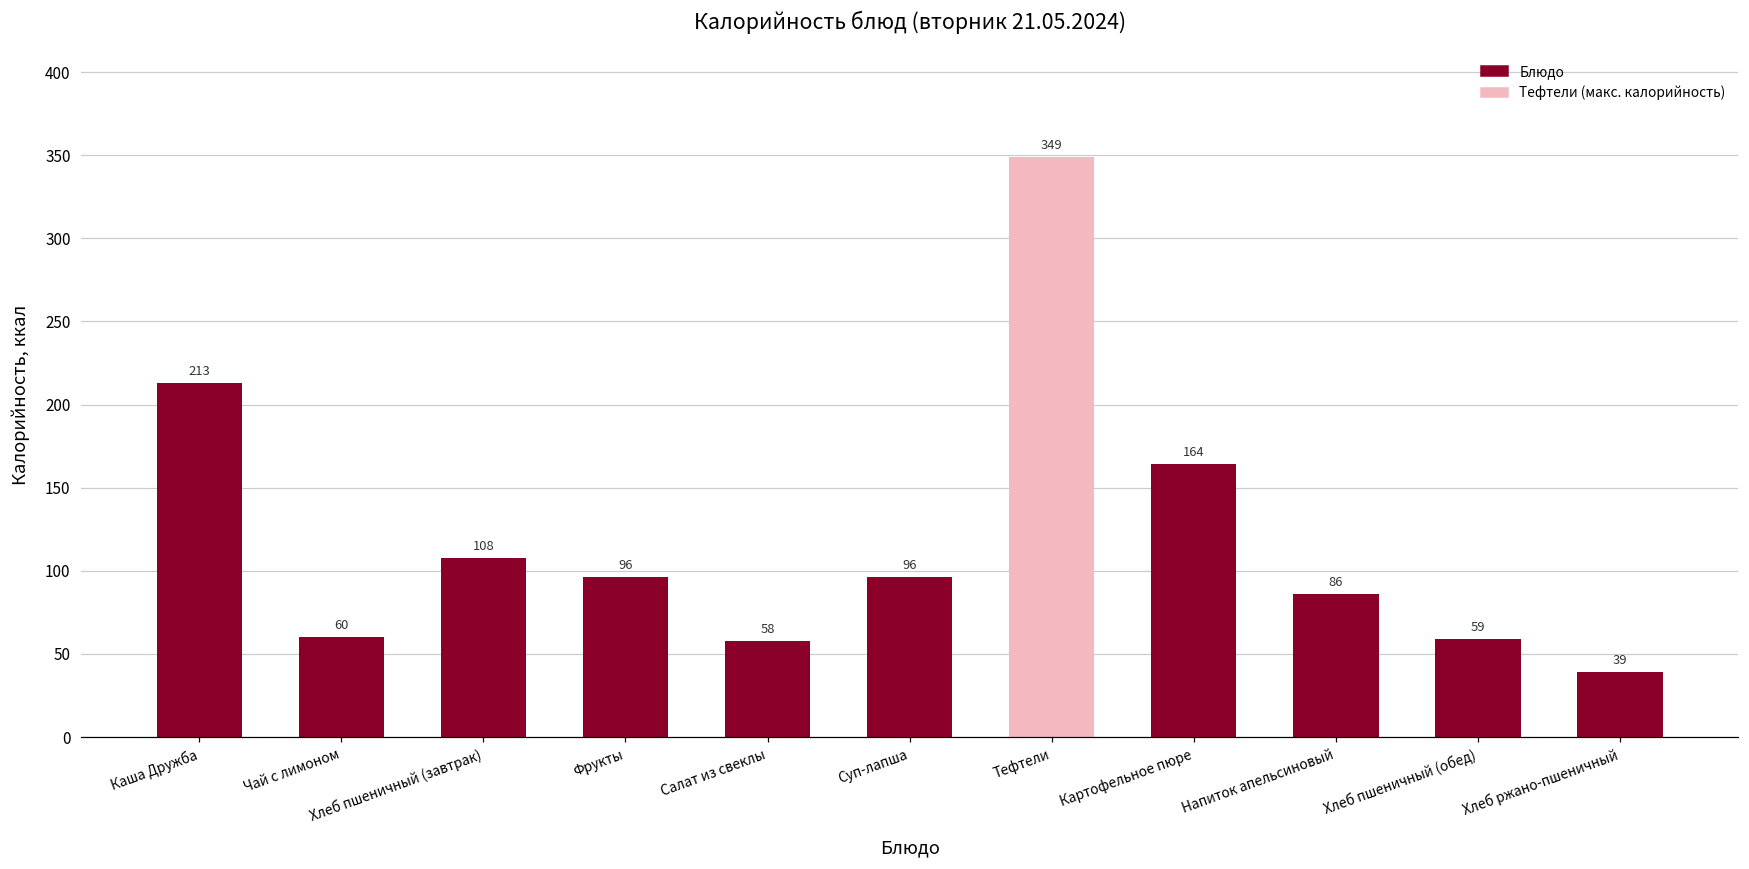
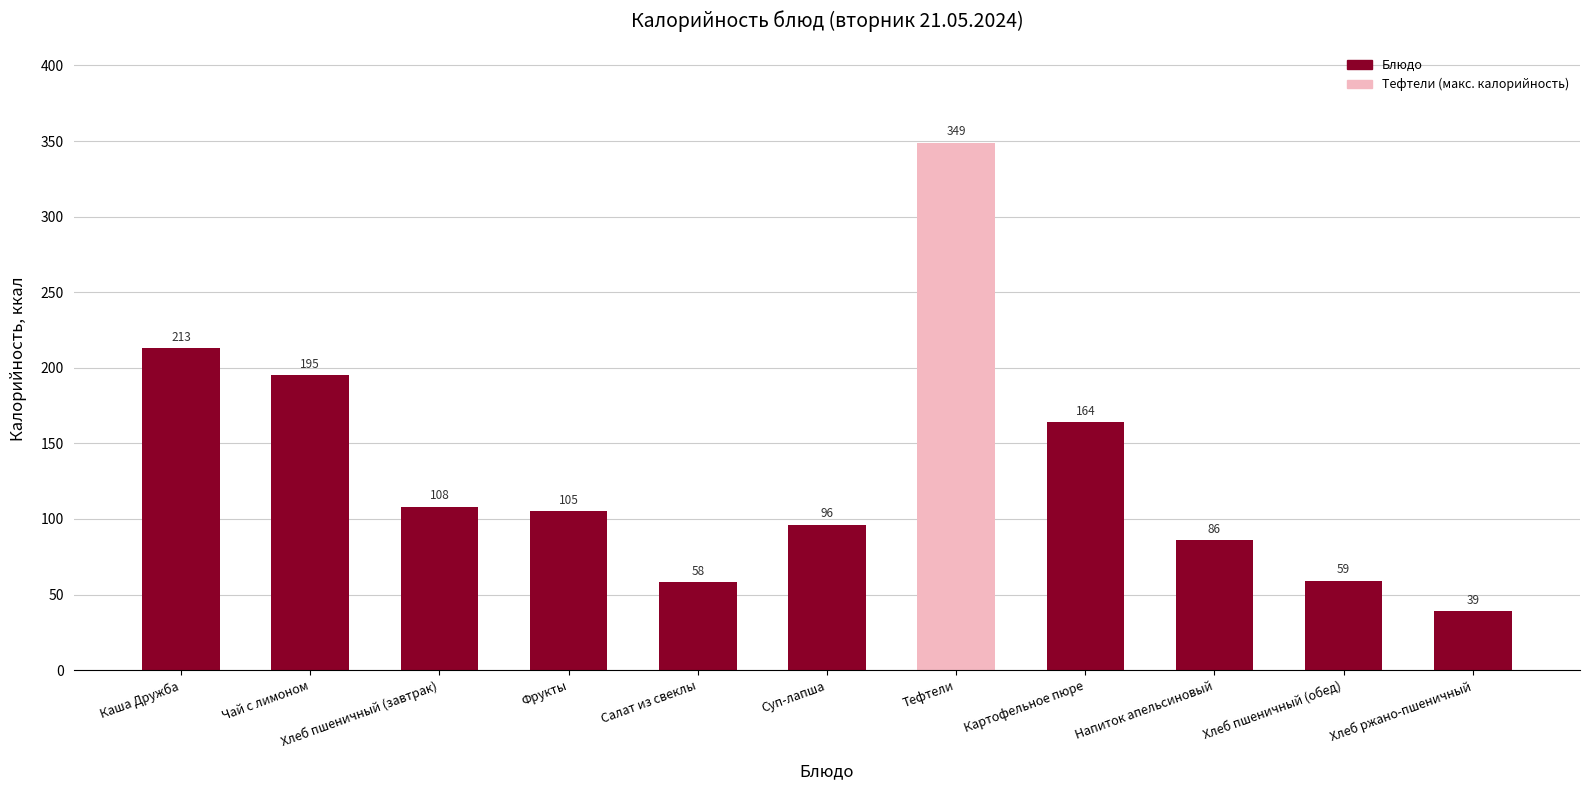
  {
    "Каша Дружба": 213,
-   "Чай с лимоном": 60,
+   "Чай с лимоном": 195,
    "Хлеб пшеничный (завтрак)": 108,
-   "Фрукты": 96,
+   "Фрукты": 105,
    "Салат из свеклы": 58,
    "Суп-лапша": 96,
    "Тефтели": 349,
    "Картофельное пюре": 164,
    "Напиток апельсиновый": 86,
    "Хлеб пшеничный (обед)": 59,
    "Хлеб ржано-пшеничный": 39
  }
